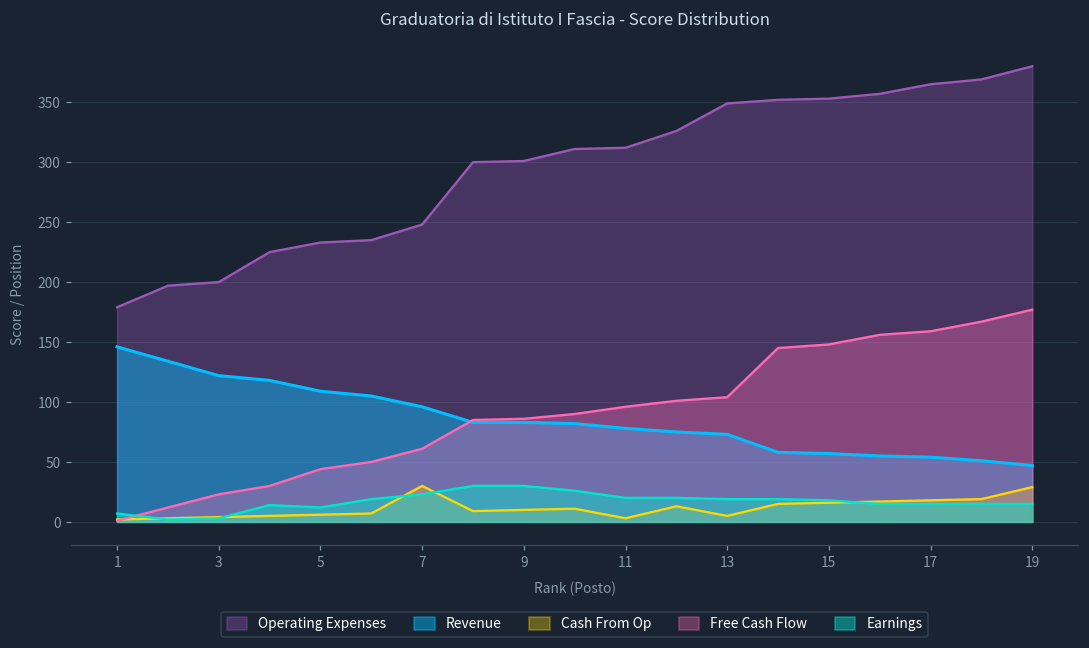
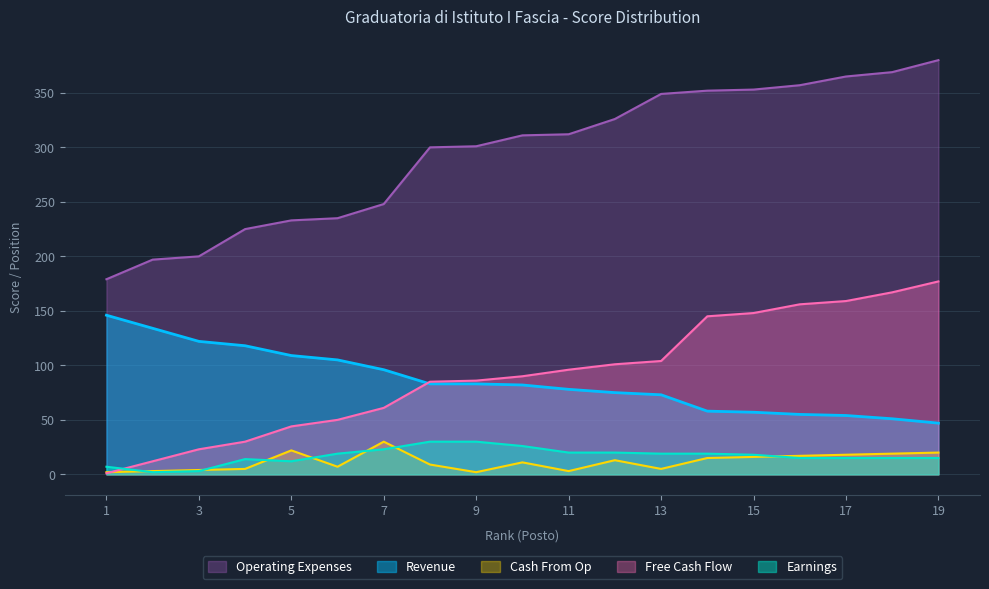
  {
    "Cash From Op": {
-     "5": 6,
+     "5": 22,
      "7": 30,
-     "9": 10,
+     "9": 2,
      "11": 3,
      "13": 5,
      "17": 18,
-     "19": 29
+     "19": 20
    }
  }
